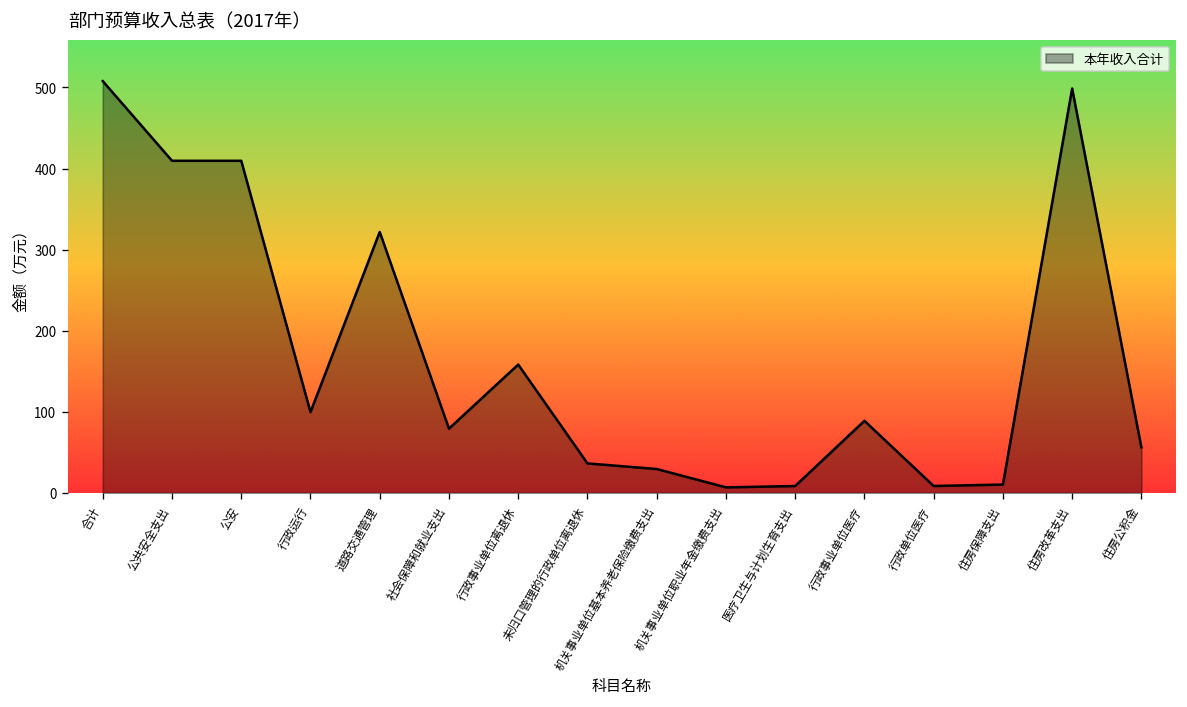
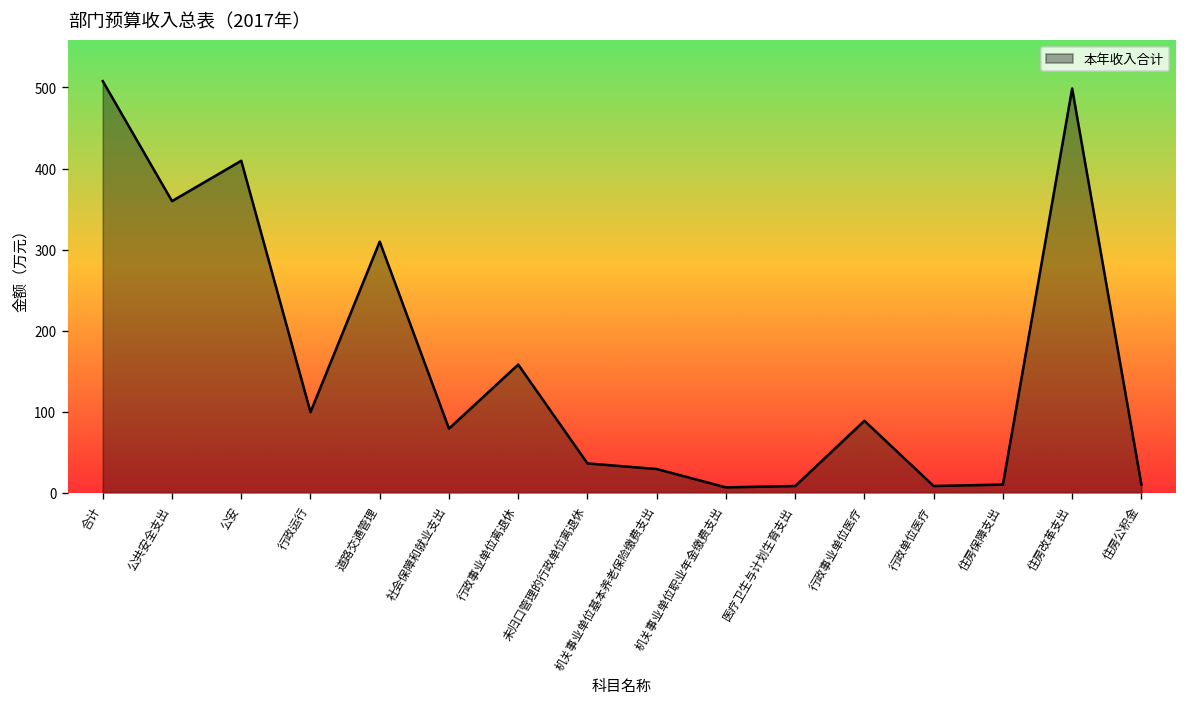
  {
    "合计": 510,
-   "公共安全支出": 410,
+   "公共安全支出": 360,
    "公安": 410,
    "行政运行": 100,
-   "道路交通管理": 320,
+   "道路交通管理": 310,
    "社会保障和就业支出": 80,
    "行政事业单位离退休": 160,
    "未归口管理的行政单位离退休": 40,
    "机关事业单位基本养老保险缴费支出": 30,
    "机关事业单位职业年金缴费支出": 10,
    "医疗卫生与计划生育支出": 10,
    "行政事业单位医疗": 90,
    "行政单位医疗": 10,
    "住房保障支出": 10,
    "住房改革支出": 500,
-   "住房公积金": 60
+   "住房公积金": 10
  }
